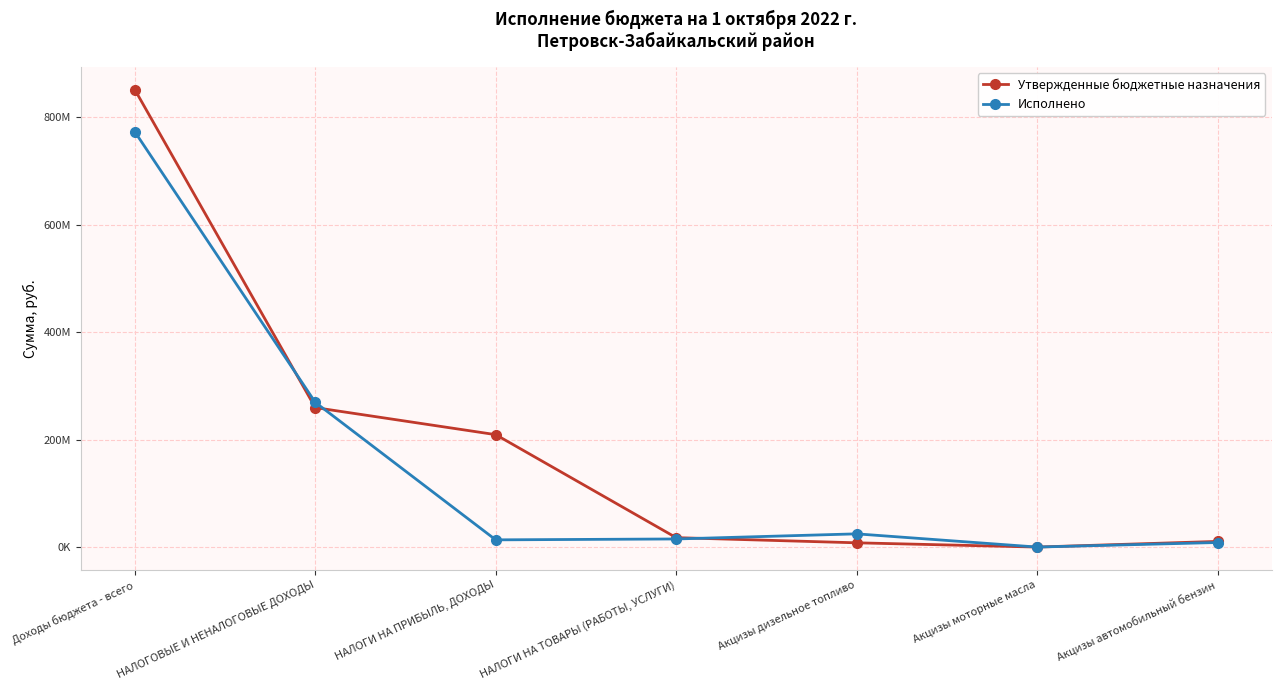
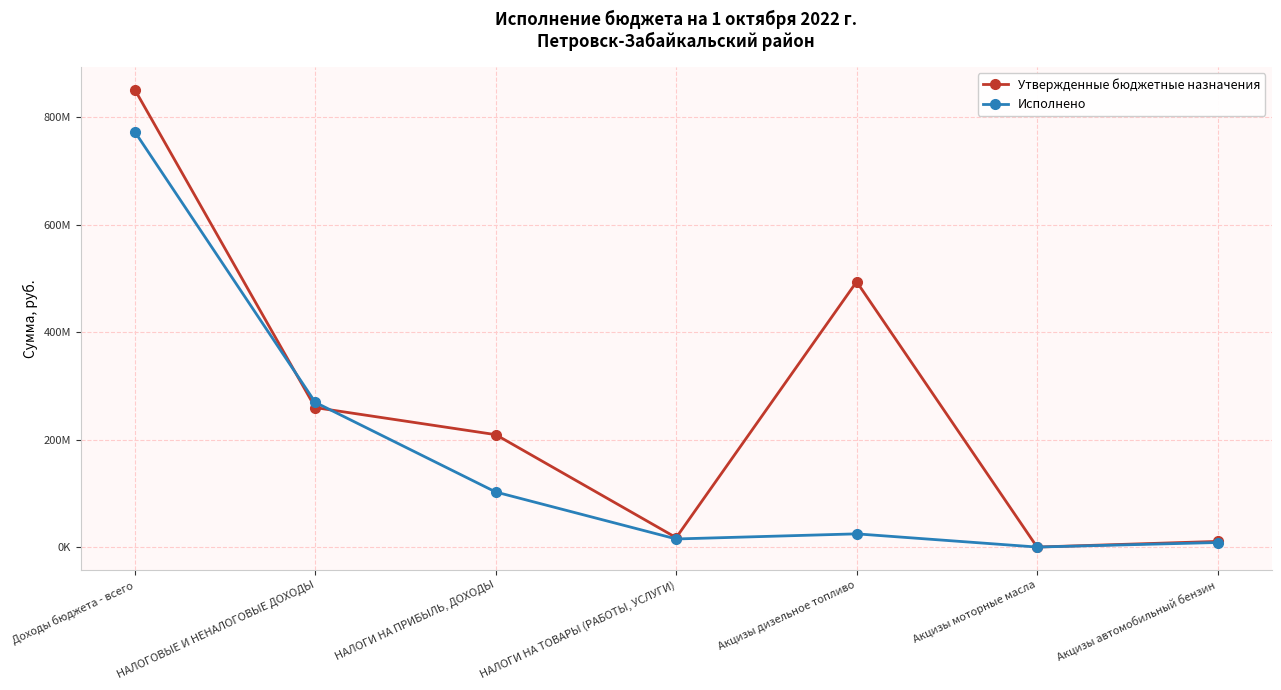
  {
    "Утвержденные бюджетные назначения": {
      "Доходы бюджета - всего": 850000000,
      "НАЛОГОВЫЕ И НЕНАЛОГОВЫЕ ДОХОДЫ": 260000000,
      "НАЛОГИ НА ПРИБЫЛЬ, ДОХОДЫ": 210000000,
-     "Акцизы дизельное топливо": 10000000
+     "Акцизы дизельное топливо": 490000000
    },
    "Исполнено": {
      "Доходы бюджета - всего": 770000000,
      "НАЛОГОВЫЕ И НЕНАЛОГОВЫЕ ДОХОДЫ": 270000000,
-     "НАЛОГИ НА ПРИБЫЛЬ, ДОХОДЫ": 10000000,
+     "НАЛОГИ НА ПРИБЫЛЬ, ДОХОДЫ": 100000000,
      "Акцизы дизельное топливо": 20000000
    }
  }
